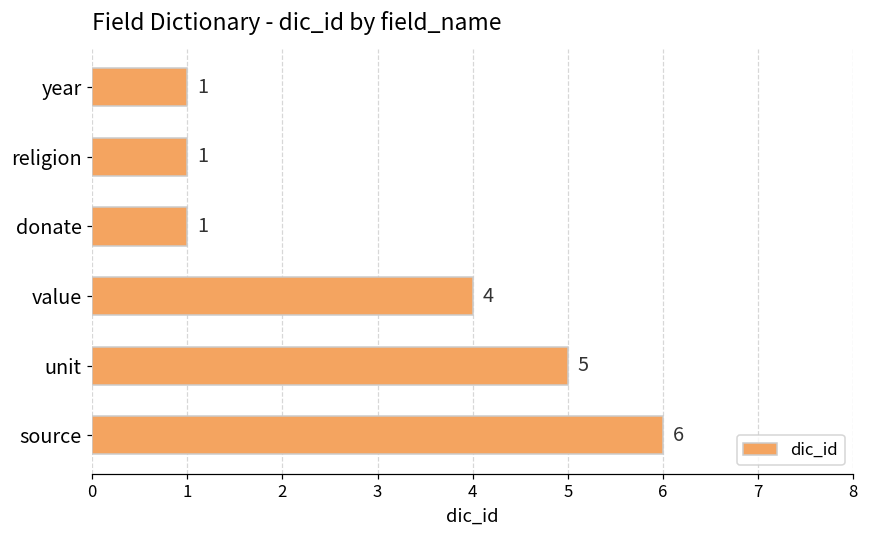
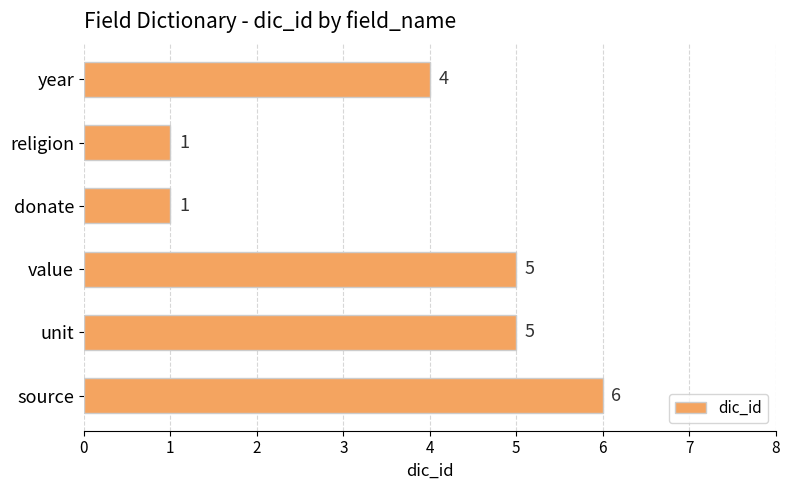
  {
-   "year": 1,
+   "year": 4,
    "religion": 1,
    "donate": 1,
-   "value": 4,
+   "value": 5,
    "unit": 5,
    "source": 6
  }
